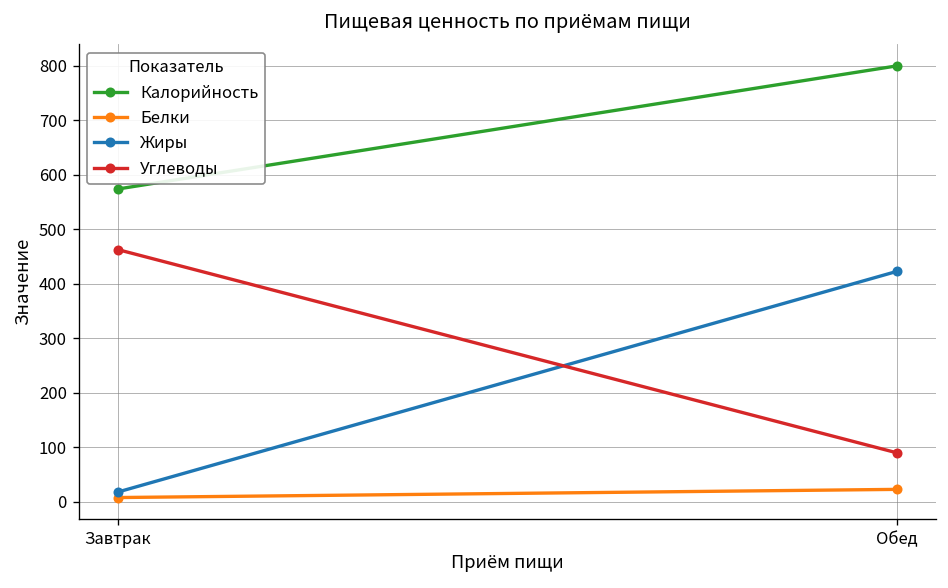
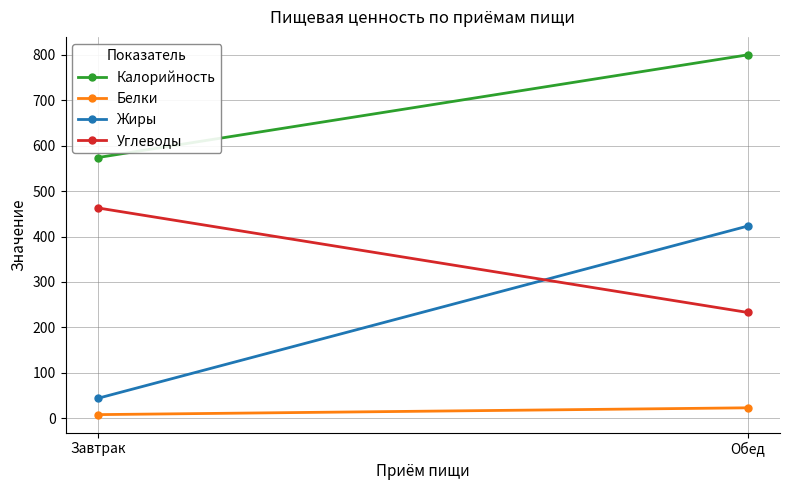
  {
    "Калорийность": {
      "Завтрак": 570,
      "Обед": 800
    },
    "Белки": {
      "Завтрак": 10,
      "Обед": 20
    },
    "Жиры": {
-     "Завтрак": 20,
+     "Завтрак": 40,
      "Обед": 420
    },
    "Углеводы": {
      "Завтрак": 460,
-     "Обед": 90
+     "Обед": 230
    }
  }
